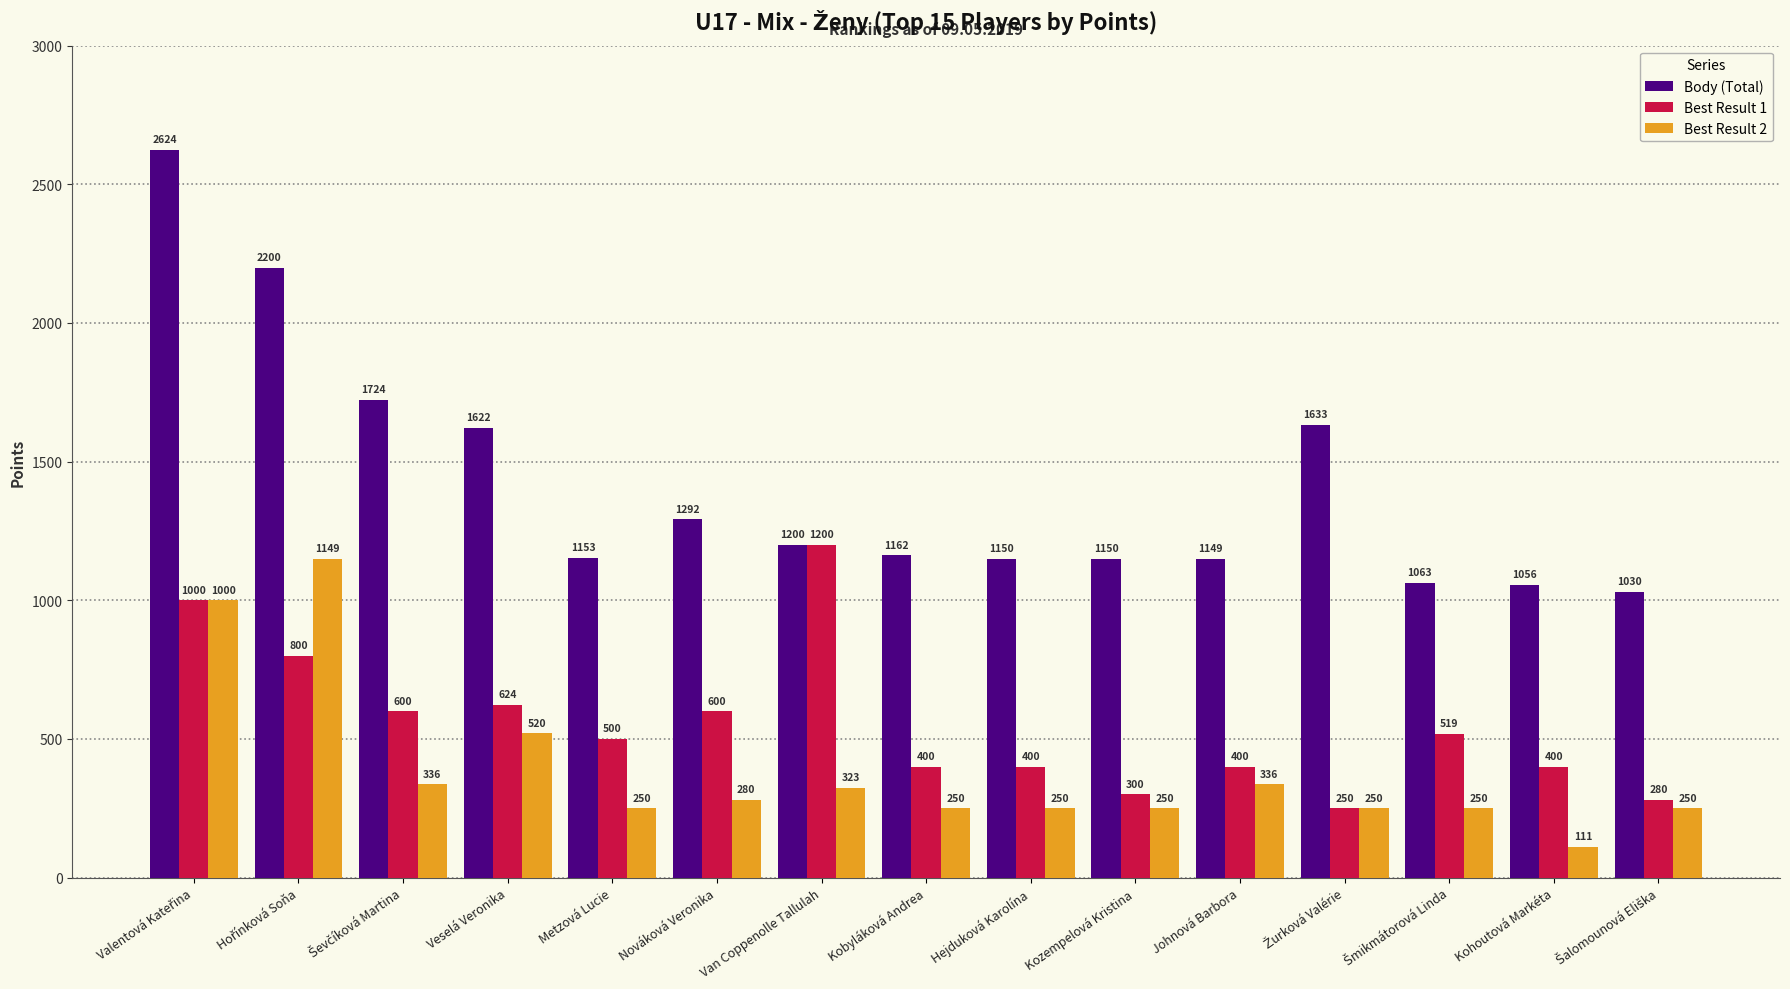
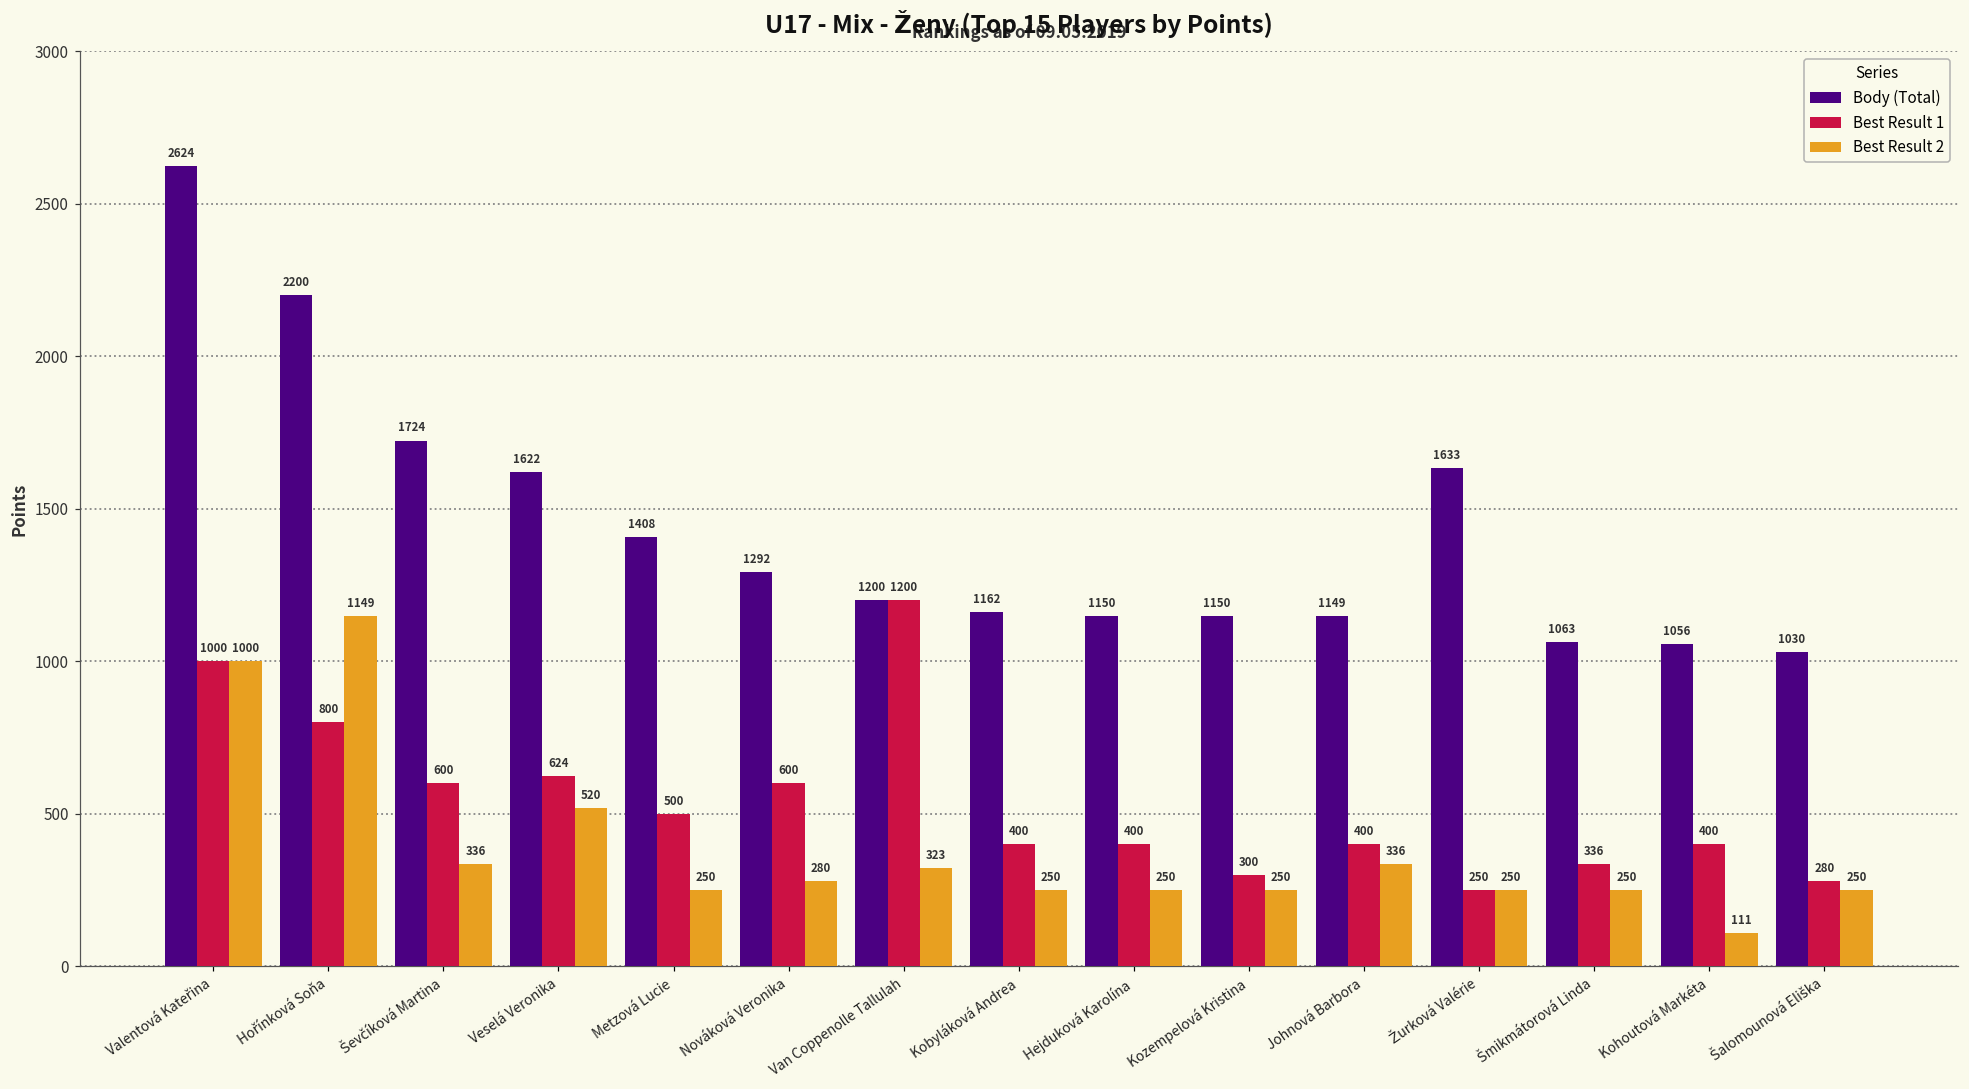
  {
    "Body (Total)": {
      "Valentová Kateřina": 2624,
      "Hořínková Soňa": 2200,
      "Ševčíková Martina": 1724,
      "Veselá Veronika": 1622,
-     "Metzová Lucie": 1153,
+     "Metzová Lucie": 1408,
      "Nováková Veronika": 1292,
      "Van Coppenolle Tallulah": 1200,
      "Kobyláková Andrea": 1162,
      "Hejduková Karolína": 1150,
      "Kozempelová Kristina": 1150,
      "Johnová Barbora": 1149,
      "Žurková Valérie": 1633,
      "Šmikmátorová Linda": 1063,
      "Kohoutová Markéta": 1056,
      "Šalomounová Eliška": 1030
    },
    "Best Result 1": {
      "Valentová Kateřina": 1000,
      "Hořínková Soňa": 800,
      "Ševčíková Martina": 600,
      "Veselá Veronika": 624,
      "Metzová Lucie": 500,
      "Nováková Veronika": 600,
      "Van Coppenolle Tallulah": 1200,
      "Kobyláková Andrea": 400,
      "Hejduková Karolína": 400,
      "Kozempelová Kristina": 300,
      "Johnová Barbora": 400,
      "Žurková Valérie": 250,
-     "Šmikmátorová Linda": 519,
+     "Šmikmátorová Linda": 336,
      "Kohoutová Markéta": 400,
      "Šalomounová Eliška": 280
    },
    "Best Result 2": {
      "Valentová Kateřina": 1000,
      "Hořínková Soňa": 1149,
      "Ševčíková Martina": 336,
      "Veselá Veronika": 520,
      "Metzová Lucie": 250,
      "Nováková Veronika": 280,
      "Van Coppenolle Tallulah": 323,
      "Kobyláková Andrea": 250,
      "Hejduková Karolína": 250,
      "Kozempelová Kristina": 250,
      "Johnová Barbora": 336,
      "Žurková Valérie": 250,
      "Šmikmátorová Linda": 250,
      "Kohoutová Markéta": 111,
      "Šalomounová Eliška": 250
    }
  }
